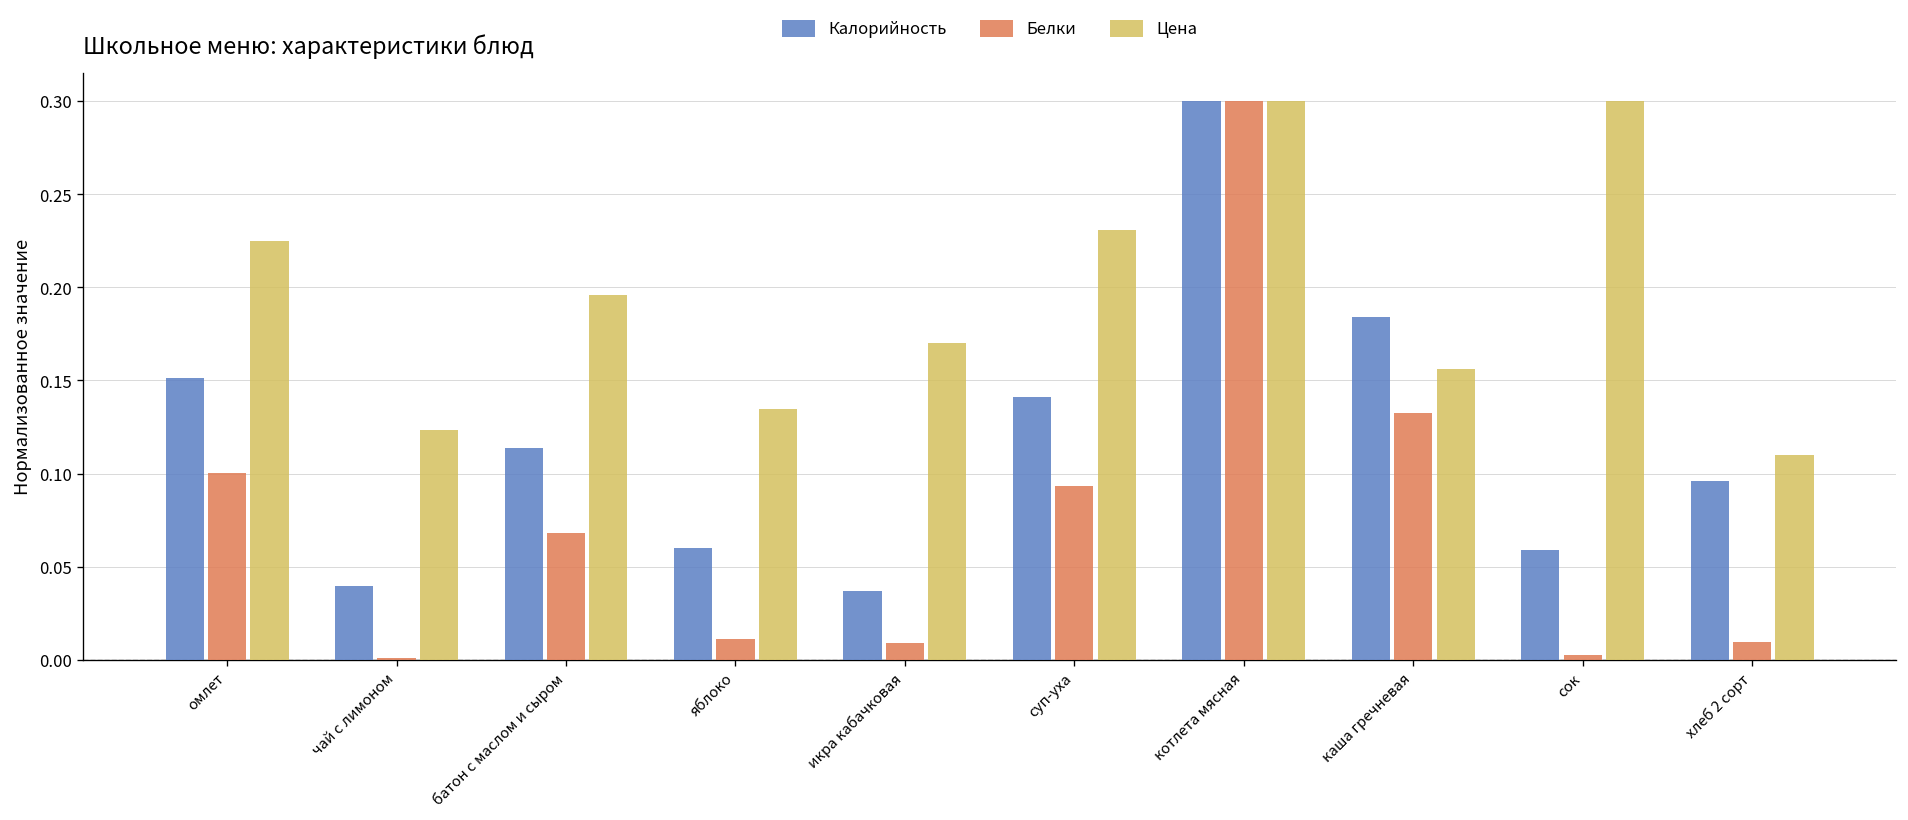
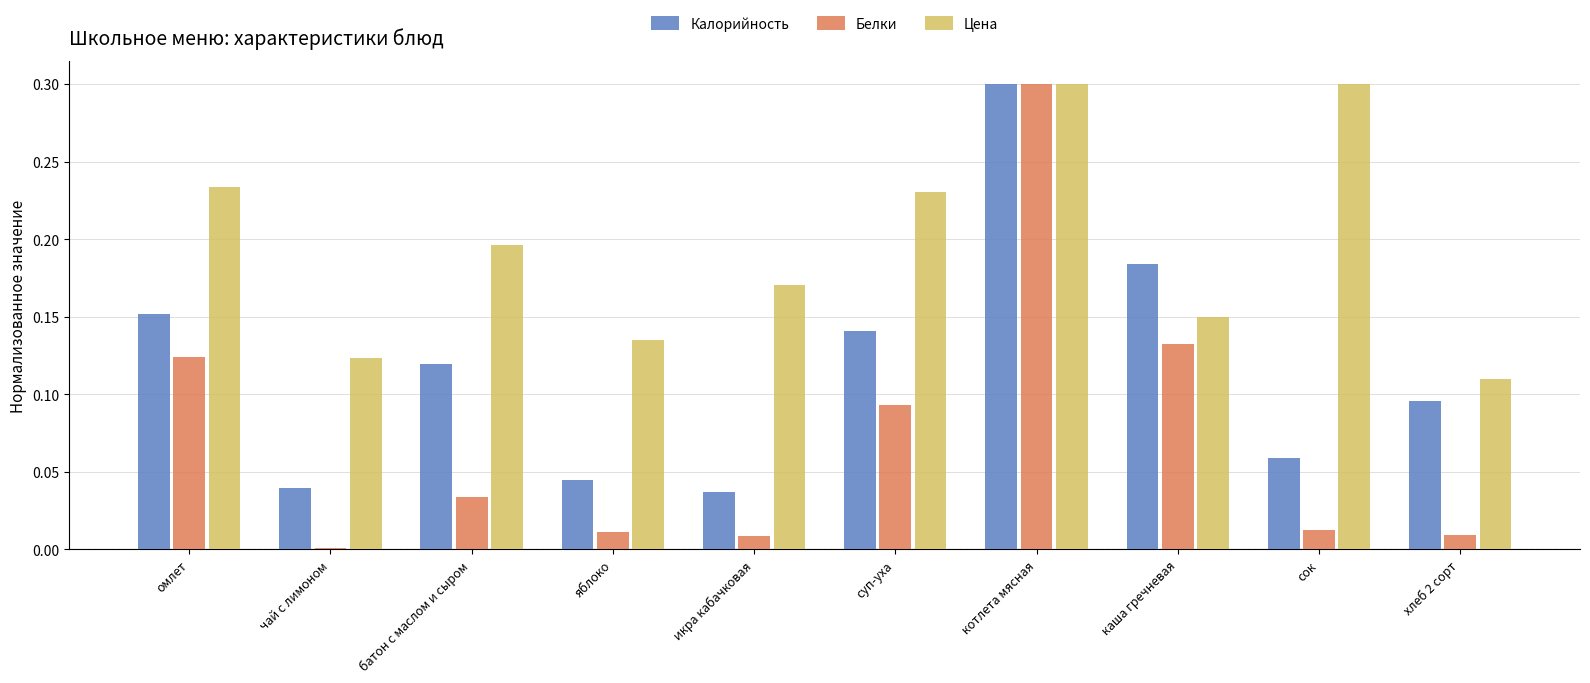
  {
    "Калорийность": {
      "омлет": 0.152,
      "чай с лимоном": 0.040,
-     "батон с маслом и сыром": 0.114,
-     "яблоко": 0.060,
+     "батон с маслом и сыром": 0.120,
+     "яблоко": 0.044,
      "икра кабачковая": 0.037,
      "суп-уха": 0.141,
      "котлета мясная": 0.300,
      "каша гречневая": 0.184,
      "сок": 0.059,
      "хлеб 2 сорт": 0.096
    },
    "Белки": {
-     "омлет": 0.100,
-     "батон с маслом и сыром": 0.068,
+     "омлет": 0.124,
+     "батон с маслом и сыром": 0.034,
      "яблоко": 0.011,
      "икра кабачковая": 0.009,
      "суп-уха": 0.093,
      "котлета мясная": 0.300,
      "каша гречневая": 0.133,
-     "сок": 0.002,
+     "сок": 0.012,
      "хлеб 2 сорт": 0.009
    },
    "Цена": {
-     "омлет": 0.225,
+     "омлет": 0.234,
      "чай с лимоном": 0.123,
      "батон с маслом и сыром": 0.196,
      "яблоко": 0.135,
      "икра кабачковая": 0.170,
      "суп-уха": 0.231,
      "котлета мясная": 0.300,
-     "каша гречневая": 0.156,
+     "каша гречневая": 0.150,
      "сок": 0.300,
      "хлеб 2 сорт": 0.110
    }
  }
